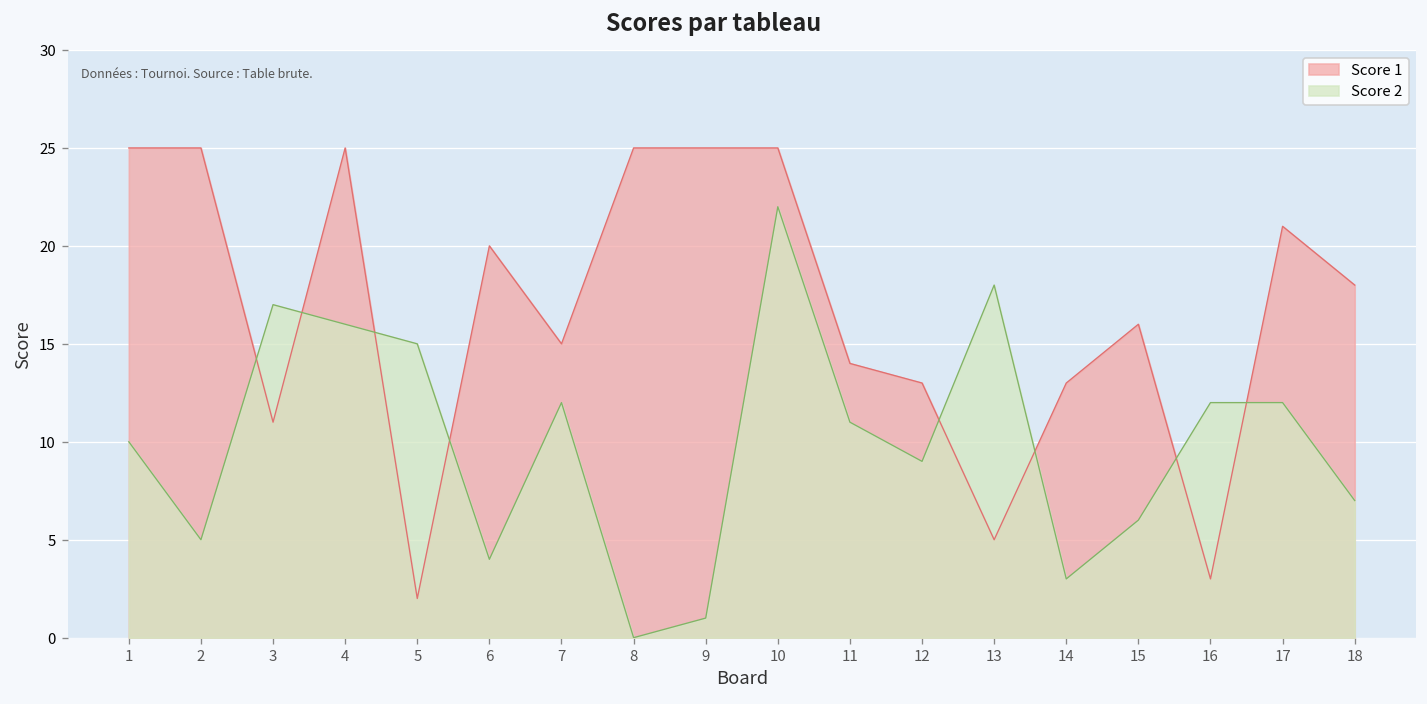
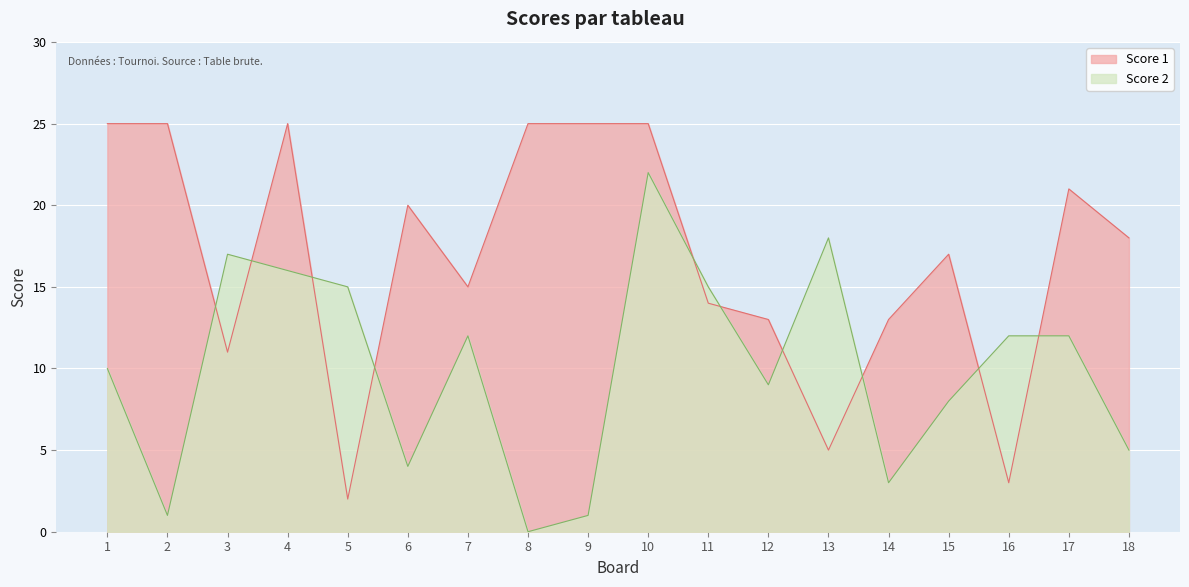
  {
    "Score 1": {
      "1": 25,
      "2": 25,
      "3": 11,
      "4": 25,
      "5": 2,
      "6": 20,
      "7": 15,
      "8": 25,
      "9": 25,
      "10": 25,
      "11": 14,
      "12": 13,
      "13": 5,
      "14": 13,
-     "15": 16,
+     "15": 17,
      "16": 3,
      "17": 21,
      "18": 18
    },
    "Score 2": {
      "1": 10,
-     "2": 5,
+     "2": 1,
      "3": 17,
      "4": 16,
      "5": 15,
      "6": 4,
      "7": 12,
      "8": 0,
      "9": 1,
      "10": 22,
-     "11": 11,
+     "11": 15,
      "12": 9,
      "13": 18,
      "14": 3,
-     "15": 6,
+     "15": 8,
      "16": 12,
      "17": 12,
-     "18": 7
+     "18": 5
    }
  }
